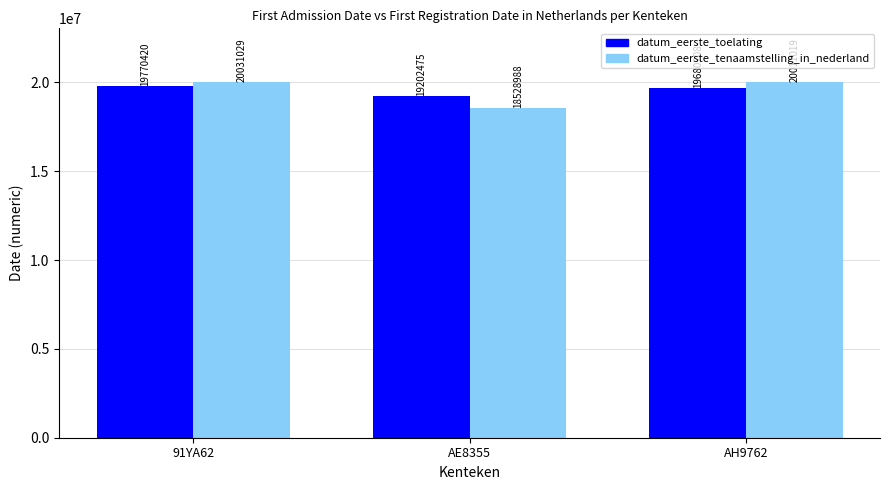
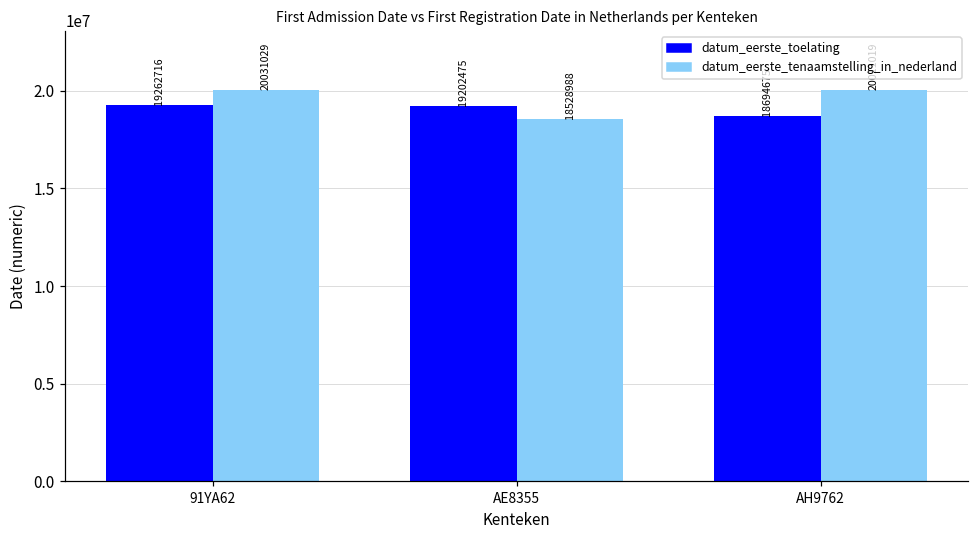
  {
    "datum_eerste_toelating": {
-     "91YA62": 19770420,
+     "91YA62": 19262716,
      "AE8355": 19202475,
-     "AH9762": 19700000
+     "AH9762": 18700000
    },
    "datum_eerste_tenaamstelling_in_nederland": {
      "91YA62": 20031029,
      "AE8355": 18528988
    }
  }
